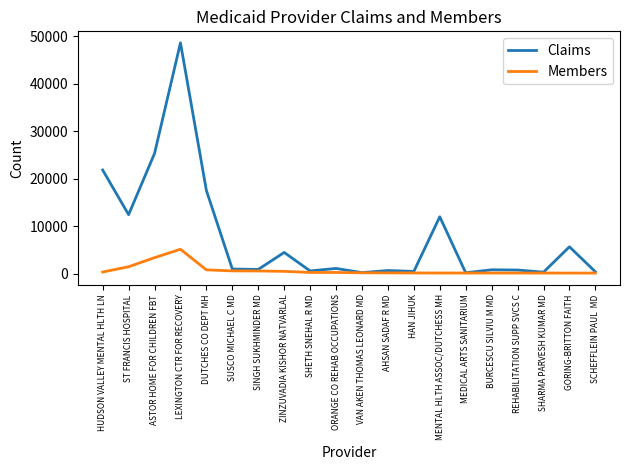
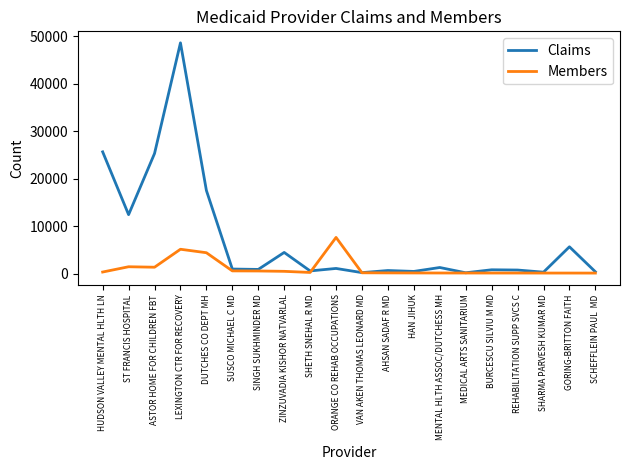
  {
    "Claims": {
-     "HUDSON VALLEY MENTAL HLTH LN": 22000,
+     "HUDSON VALLEY MENTAL HLTH LN": 26000,
      "ST FRANCIS HOSPITAL": 12000,
      "ASTOR HOME FOR CHILDREN FBT": 25000,
      "LEXINGTON CTR FOR RECOVERY": 49000,
      "DUTCHES CO DEPT MH": 17000,
      "ZINZUVADIA KISHOR NATVARLAL": 4000,
      "ORANGE CO REHAB OCCUPATIONS": 1000,
-     "MENTAL HLTH ASSOC/DUTCHESS MH": 12000,
+     "MENTAL HLTH ASSOC/DUTCHESS MH": 1000,
      "BURCESCU SILVIU M MD": 1000,
      "REHABILITATION SUPP SVCS C": 1000,
      "GORING-BRITTON FAITH": 6000
    },
    "Members": {
      "HUDSON VALLEY MENTAL HLTH LN": 0,
      "ST FRANCIS HOSPITAL": 1000,
-     "ASTOR HOME FOR CHILDREN FBT": 3000,
+     "ASTOR HOME FOR CHILDREN FBT": 1000,
      "LEXINGTON CTR FOR RECOVERY": 5000,
-     "DUTCHES CO DEPT MH": 1000,
+     "DUTCHES CO DEPT MH": 4000,
      "ZINZUVADIA KISHOR NATVARLAL": 0,
-     "ORANGE CO REHAB OCCUPATIONS": 0,
+     "ORANGE CO REHAB OCCUPATIONS": 8000,
      "MENTAL HLTH ASSOC/DUTCHESS MH": 0,
      "BURCESCU SILVIU M MD": 0,
      "REHABILITATION SUPP SVCS C": 0,
      "GORING-BRITTON FAITH": 0
    }
  }
